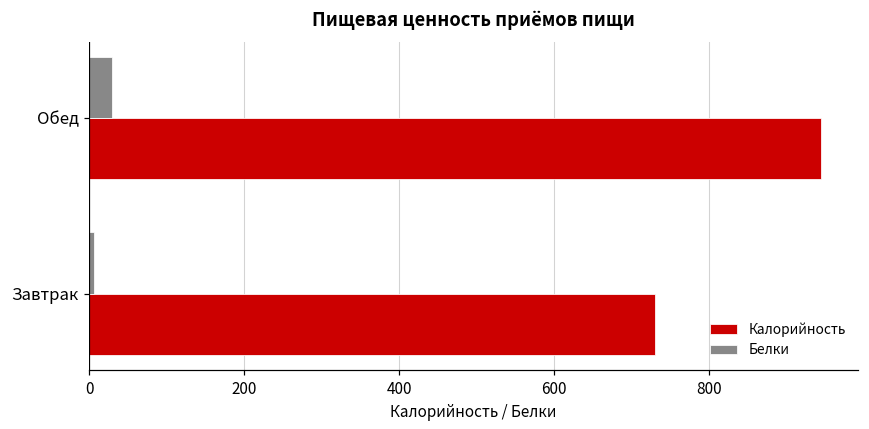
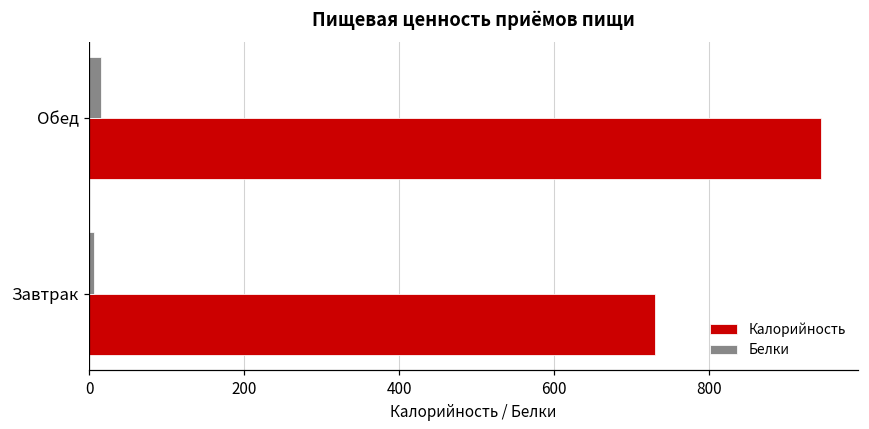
  {
    "Калорийность": {
      "Обед": 940,
      "Завтрак": 730
    },
    "Белки": {
-     "Обед": 30,
+     "Обед": 10,
      "Завтрак": 10
    }
  }
